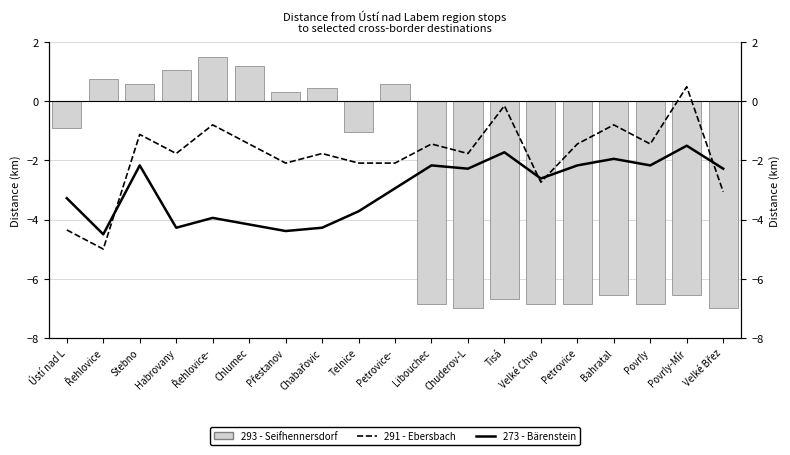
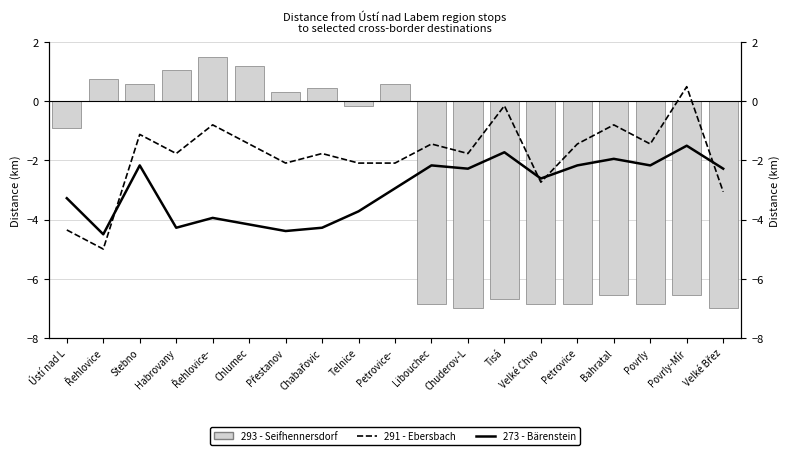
  {
    "293 - Seifhennersdorf": {
      "Ústí nad L": -0.9,
      "Řehlovice": 0.8,
      "Stebno": 0.6,
      "Habrovany": 1.1,
      "Řehlovice-": 1.5,
      "Chlumec": 1.2,
      "Přestanov": 0.3,
      "Chabařovic": 0.5,
-     "Telnice": -1.0,
+     "Telnice": -0.1,
      "Petrovice-": 0.6,
      "Libouchec": -6.9,
      "Chuderov-L": -7.0,
      "Tisá": -6.7,
      "Velké Chvo": -6.9,
      "Petrovice": -6.9,
      "Bahratal": -6.6,
      "Povrly": -6.9,
      "Povrly-Mír": -6.6,
      "Velké Břez": -7.0
    }
  }
